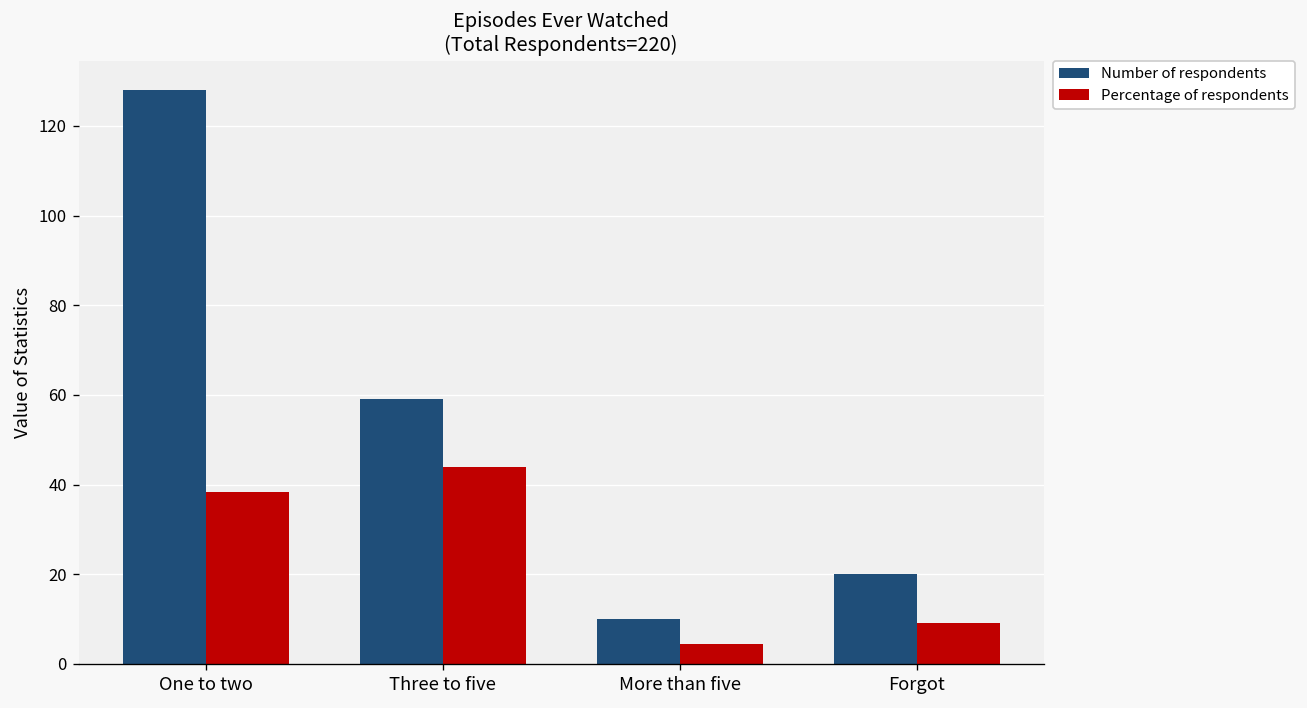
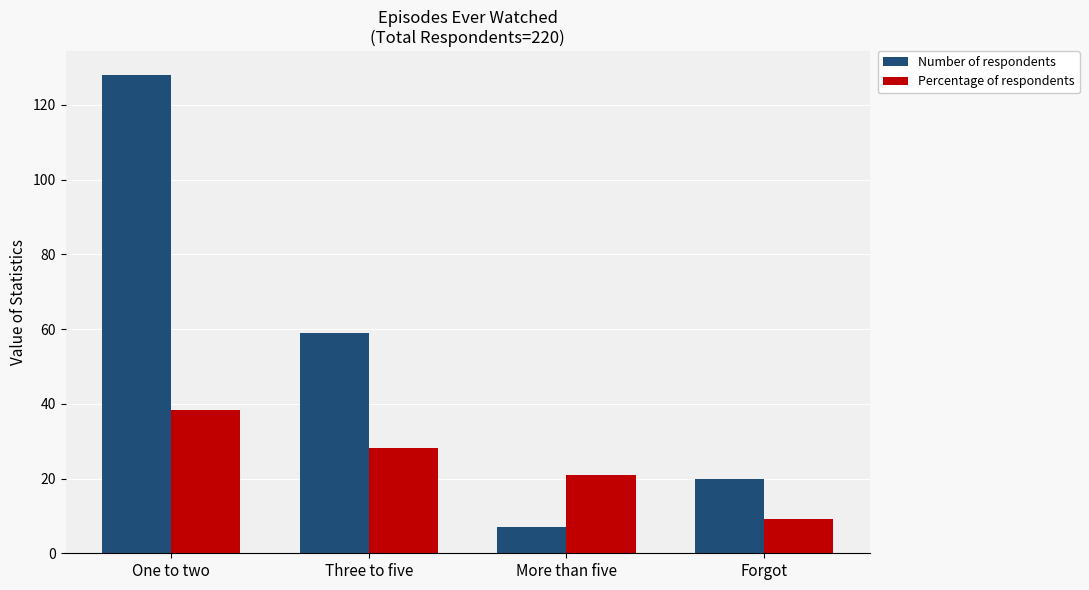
  {
    "Number of respondents": {
      "One to two": 128,
      "Three to five": 59,
-     "More than five": 10,
+     "More than five": 7,
      "Forgot": 20
    },
    "Percentage of respondents": {
      "One to two": 38,
-     "Three to five": 44,
-     "More than five": 5,
+     "Three to five": 28,
+     "More than five": 21,
      "Forgot": 9
    }
  }
